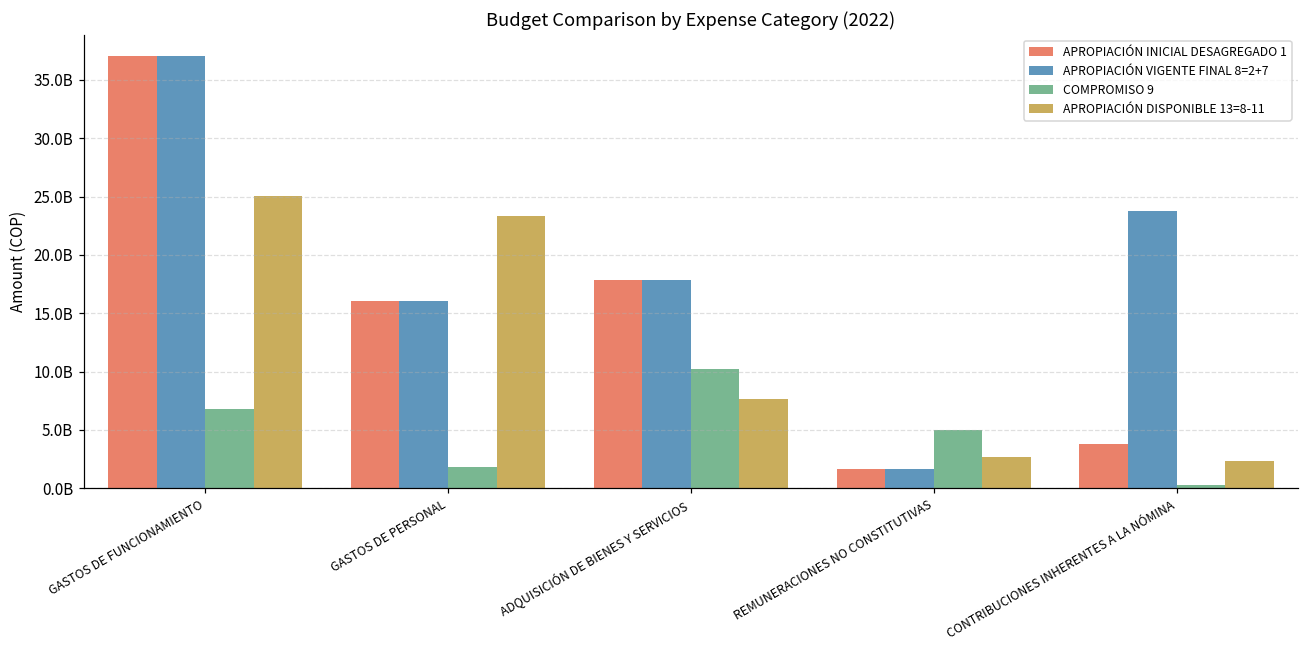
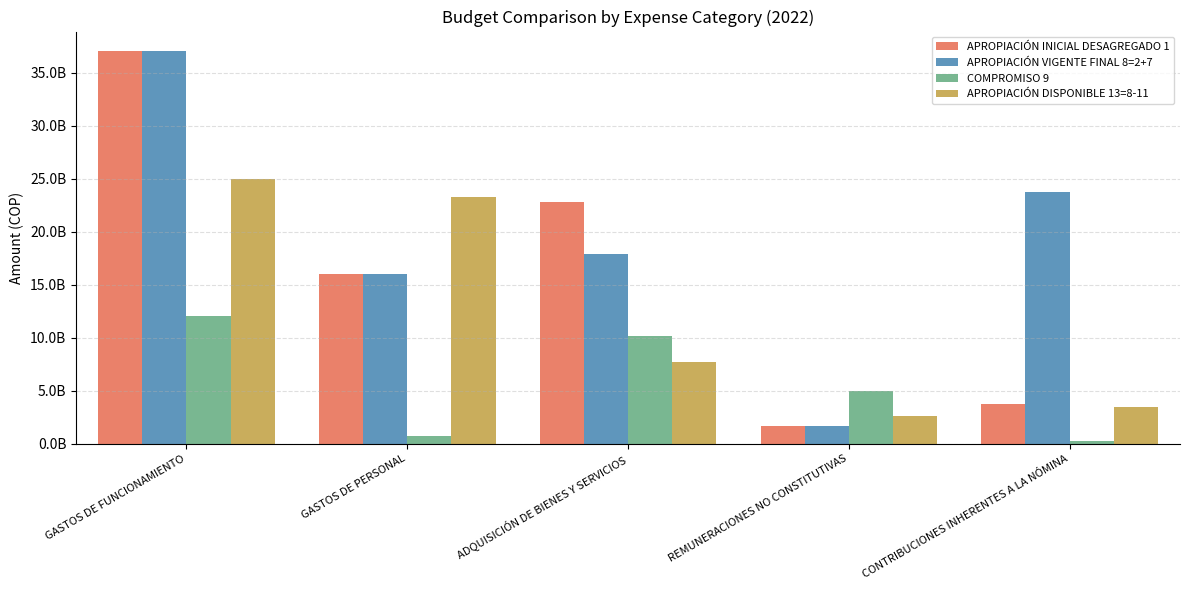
  {
    "APROPIACIÓN INICIAL DESAGREGADO 1": {
      "GASTOS DE FUNCIONAMIENTO": 37000000000,
      "GASTOS DE PERSONAL": 16000000000,
-     "ADQUISICIÓN DE BIENES Y SERVICIOS": 17900000000,
+     "ADQUISICIÓN DE BIENES Y SERVICIOS": 22800000000,
      "REMUNERACIONES NO CONSTITUTIVAS": 1700000000,
      "CONTRIBUCIONES INHERENTES A LA NÓMINA": 3800000000
    },
    "APROPIACIÓN VIGENTE FINAL 8=2+7": {
      "GASTOS DE FUNCIONAMIENTO": 37000000000,
      "GASTOS DE PERSONAL": 16000000000,
      "ADQUISICIÓN DE BIENES Y SERVICIOS": 17900000000,
      "REMUNERACIONES NO CONSTITUTIVAS": 1700000000,
      "CONTRIBUCIONES INHERENTES A LA NÓMINA": 23800000000
    },
    "COMPROMISO 9": {
-     "GASTOS DE FUNCIONAMIENTO": 6800000000,
-     "GASTOS DE PERSONAL": 1800000000,
+     "GASTOS DE FUNCIONAMIENTO": 12000000000,
+     "GASTOS DE PERSONAL": 800000000,
      "ADQUISICIÓN DE BIENES Y SERVICIOS": 10200000000,
      "REMUNERACIONES NO CONSTITUTIVAS": 5000000000,
      "CONTRIBUCIONES INHERENTES A LA NÓMINA": 300000000
    },
    "APROPIACIÓN DISPONIBLE 13=8-11": {
      "GASTOS DE FUNCIONAMIENTO": 25000000000,
      "GASTOS DE PERSONAL": 23300000000,
      "ADQUISICIÓN DE BIENES Y SERVICIOS": 7700000000,
      "REMUNERACIONES NO CONSTITUTIVAS": 2600000000,
-     "CONTRIBUCIONES INHERENTES A LA NÓMINA": 2300000000
+     "CONTRIBUCIONES INHERENTES A LA NÓMINA": 3500000000
    }
  }
